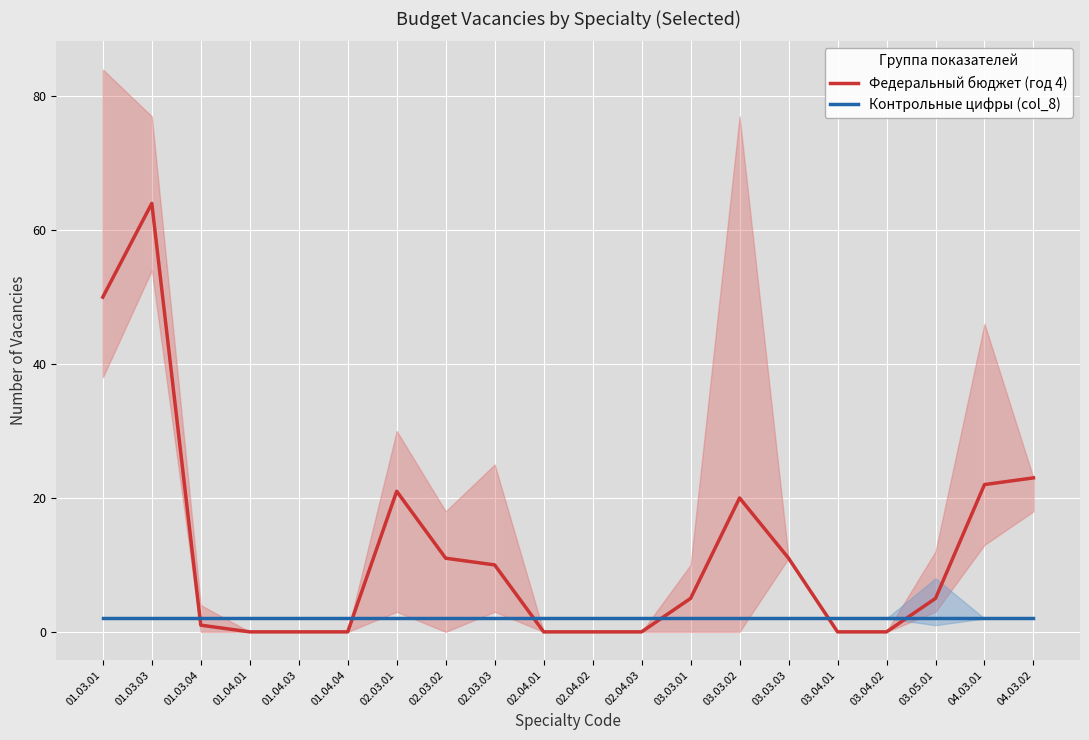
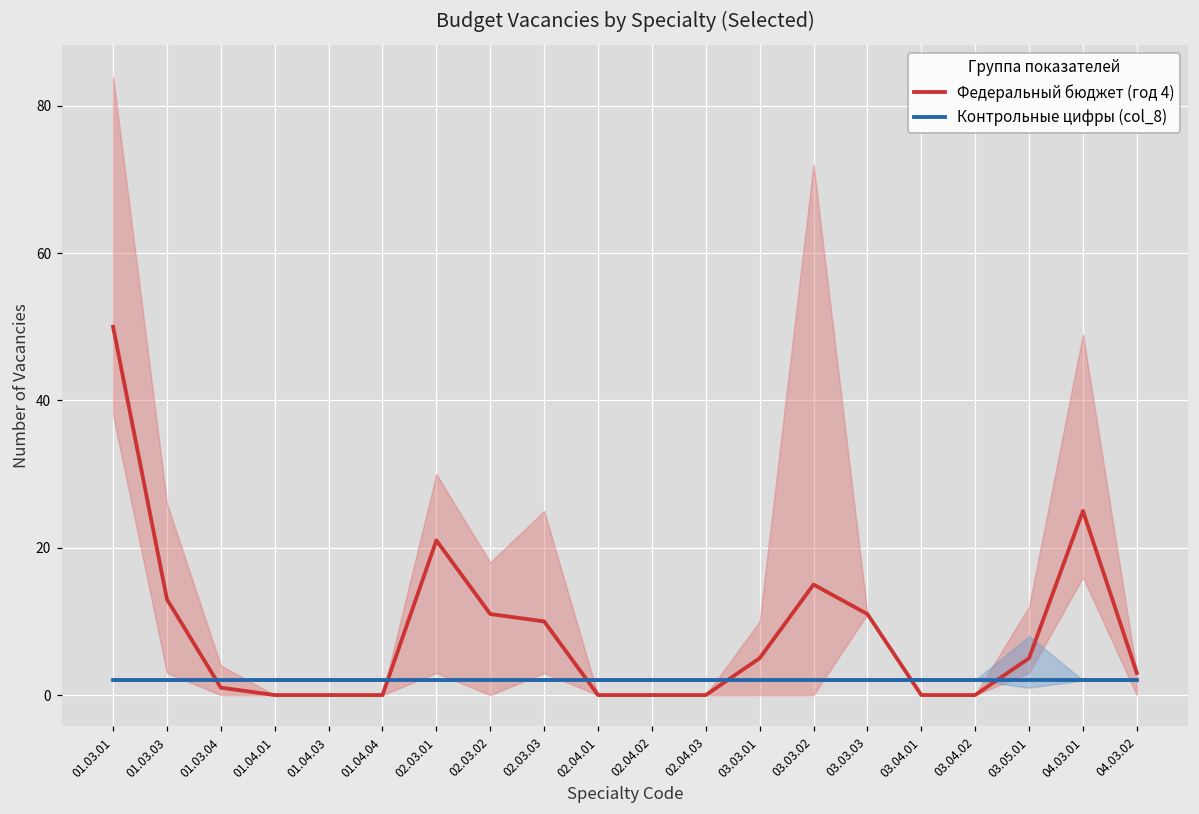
  {
    "Федеральный бюджет (год 4)": {
      "01.03.01": 50,
-     "01.03.03": 64,
+     "01.03.03": 13,
      "01.03.04": 1,
      "02.03.01": 21,
      "02.03.02": 11,
      "02.03.03": 10,
      "03.03.01": 5,
-     "03.03.02": 20,
+     "03.03.02": 15,
      "03.05.01": 5,
-     "04.03.01": 22,
-     "04.03.02": 23
+     "04.03.01": 25,
+     "04.03.02": 3
    },
    "Контрольные цифры (col_8)": {
      "03.05.01": 2
    }
  }
